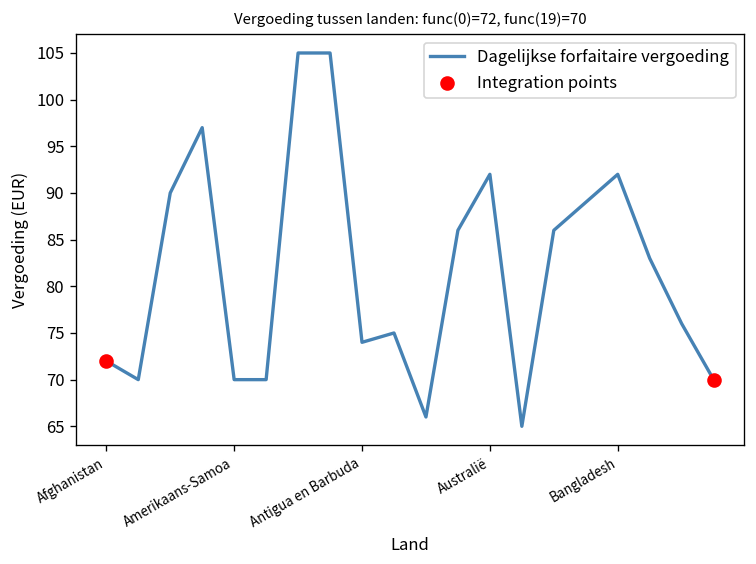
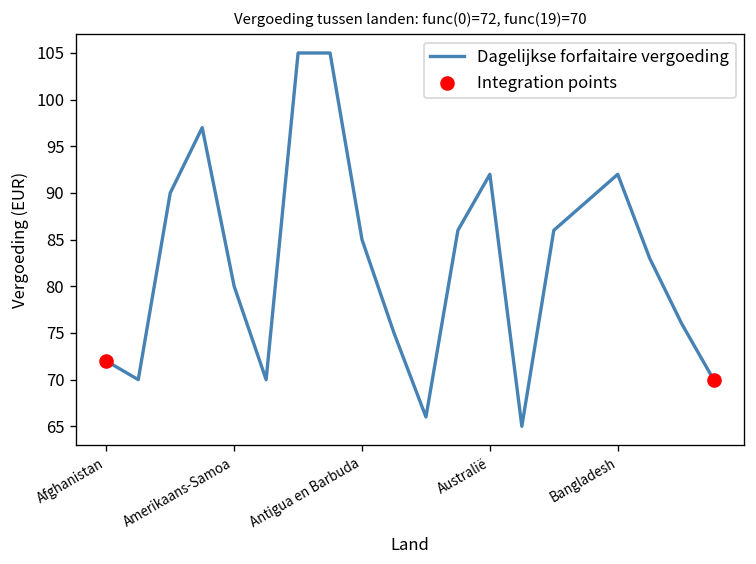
  {
    "Dagelijkse forfaitaire vergoeding": {
-     "Amerikaans-Samoa": 70,
-     "Antigua en Barbuda": 74,
+     "Amerikaans-Samoa": 80,
+     "Antigua en Barbuda": 85,
      "Australië": 92,
      "Bangladesh": 92
    }
  }
